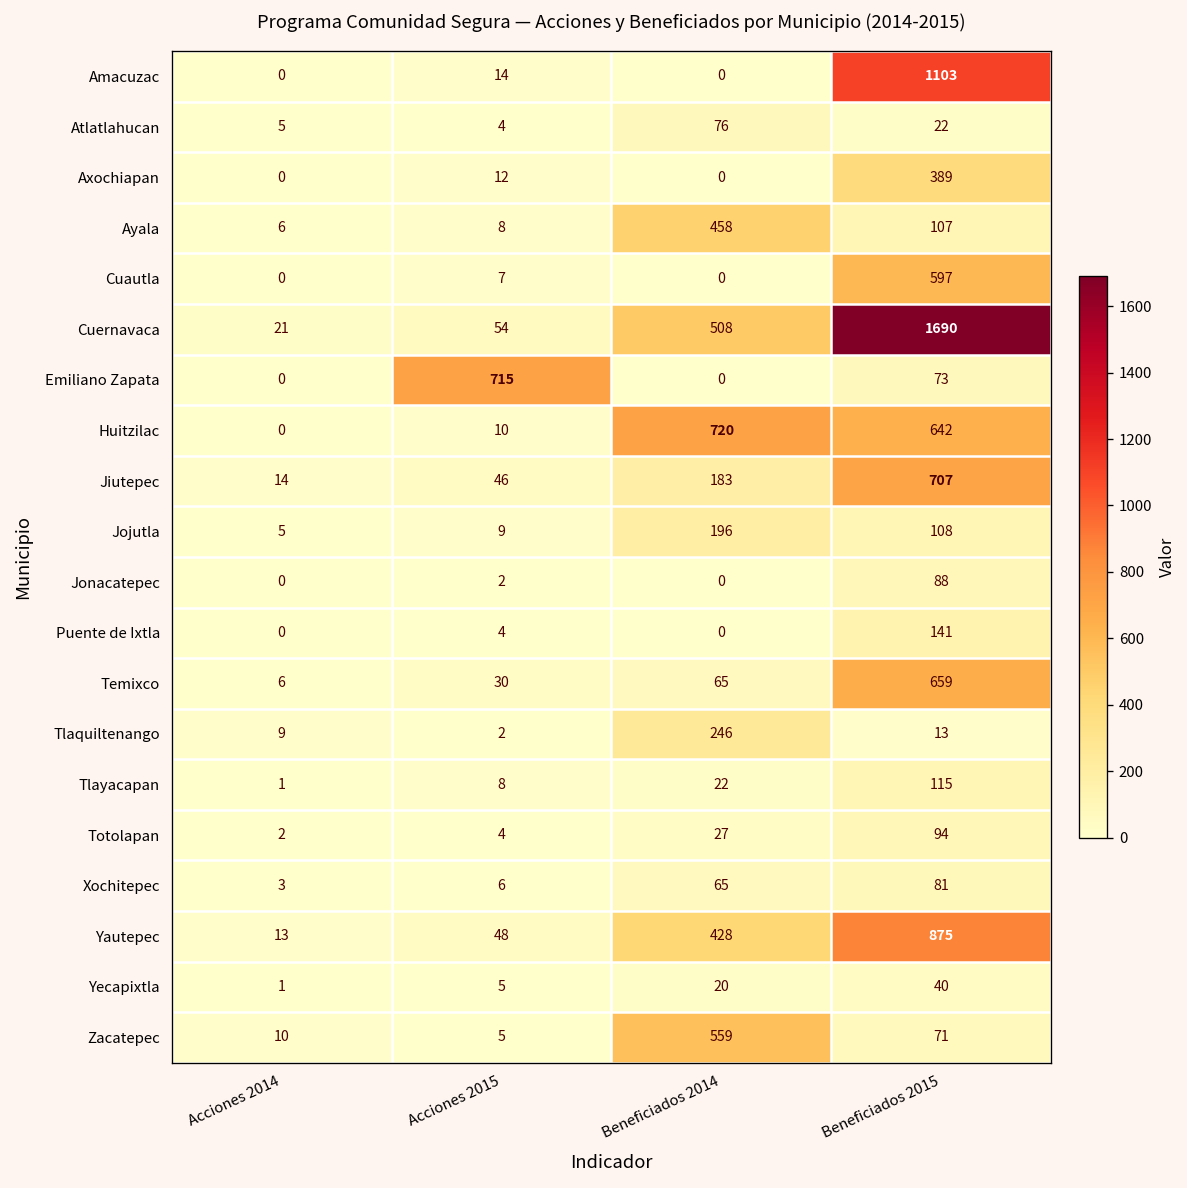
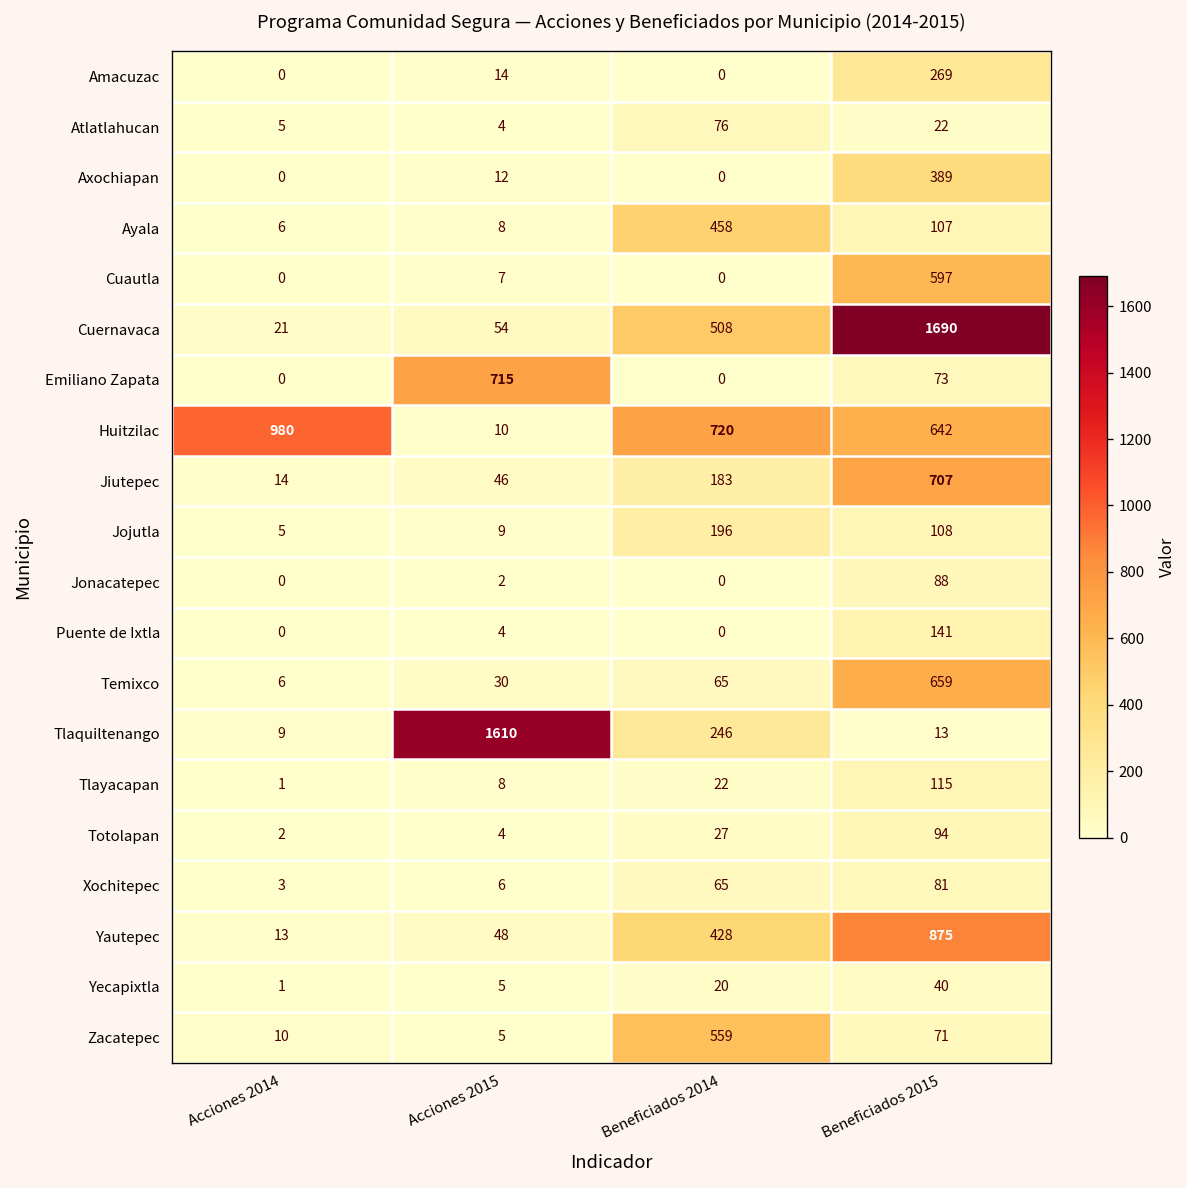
  {
    "Amacuzac": {
      "Acciones 2014": 0,
      "Acciones 2015": 14,
      "Beneficiados 2014": 0,
-     "Beneficiados 2015": 1103
+     "Beneficiados 2015": 269
    },
    "Atlatlahucan": {
      "Acciones 2014": 5,
      "Acciones 2015": 4,
      "Beneficiados 2014": 76,
      "Beneficiados 2015": 22
    },
    "Axochiapan": {
      "Acciones 2014": 0,
      "Acciones 2015": 12,
      "Beneficiados 2014": 0,
      "Beneficiados 2015": 389
    },
    "Ayala": {
      "Acciones 2014": 6,
      "Acciones 2015": 8,
      "Beneficiados 2014": 458,
      "Beneficiados 2015": 107
    },
    "Cuautla": {
      "Acciones 2014": 0,
      "Acciones 2015": 7,
      "Beneficiados 2014": 0,
      "Beneficiados 2015": 597
    },
    "Cuernavaca": {
      "Acciones 2014": 21,
      "Acciones 2015": 54,
      "Beneficiados 2014": 508,
      "Beneficiados 2015": 1690
    },
    "Emiliano Zapata": {
      "Acciones 2014": 0,
      "Acciones 2015": 715,
      "Beneficiados 2014": 0,
      "Beneficiados 2015": 73
    },
    "Huitzilac": {
-     "Acciones 2014": 0,
+     "Acciones 2014": 980,
      "Acciones 2015": 10,
      "Beneficiados 2014": 720,
      "Beneficiados 2015": 642
    },
    "Jiutepec": {
      "Acciones 2014": 14,
      "Acciones 2015": 46,
      "Beneficiados 2014": 183,
      "Beneficiados 2015": 707
    },
    "Jojutla": {
      "Acciones 2014": 5,
      "Acciones 2015": 9,
      "Beneficiados 2014": 196,
      "Beneficiados 2015": 108
    },
    "Jonacatepec": {
      "Acciones 2014": 0,
      "Acciones 2015": 2,
      "Beneficiados 2014": 0,
      "Beneficiados 2015": 88
    },
    "Puente de Ixtla": {
      "Acciones 2014": 0,
      "Acciones 2015": 4,
      "Beneficiados 2014": 0,
      "Beneficiados 2015": 141
    },
    "Temixco": {
      "Acciones 2014": 6,
      "Acciones 2015": 30,
      "Beneficiados 2014": 65,
      "Beneficiados 2015": 659
    },
    "Tlaquiltenango": {
      "Acciones 2014": 9,
-     "Acciones 2015": 2,
+     "Acciones 2015": 1610,
      "Beneficiados 2014": 246,
      "Beneficiados 2015": 13
    },
    "Tlayacapan": {
      "Acciones 2014": 1,
      "Acciones 2015": 8,
      "Beneficiados 2014": 22,
      "Beneficiados 2015": 115
    },
    "Totolapan": {
      "Acciones 2014": 2,
      "Acciones 2015": 4,
      "Beneficiados 2014": 27,
      "Beneficiados 2015": 94
    },
    "Xochitepec": {
      "Acciones 2014": 3,
      "Acciones 2015": 6,
      "Beneficiados 2014": 65,
      "Beneficiados 2015": 81
    },
    "Yautepec": {
      "Acciones 2014": 13,
      "Acciones 2015": 48,
      "Beneficiados 2014": 428,
      "Beneficiados 2015": 875
    },
    "Yecapixtla": {
      "Acciones 2014": 1,
      "Acciones 2015": 5,
      "Beneficiados 2014": 20,
      "Beneficiados 2015": 40
    },
    "Zacatepec": {
      "Acciones 2014": 10,
      "Acciones 2015": 5,
      "Beneficiados 2014": 559,
      "Beneficiados 2015": 71
    }
  }
